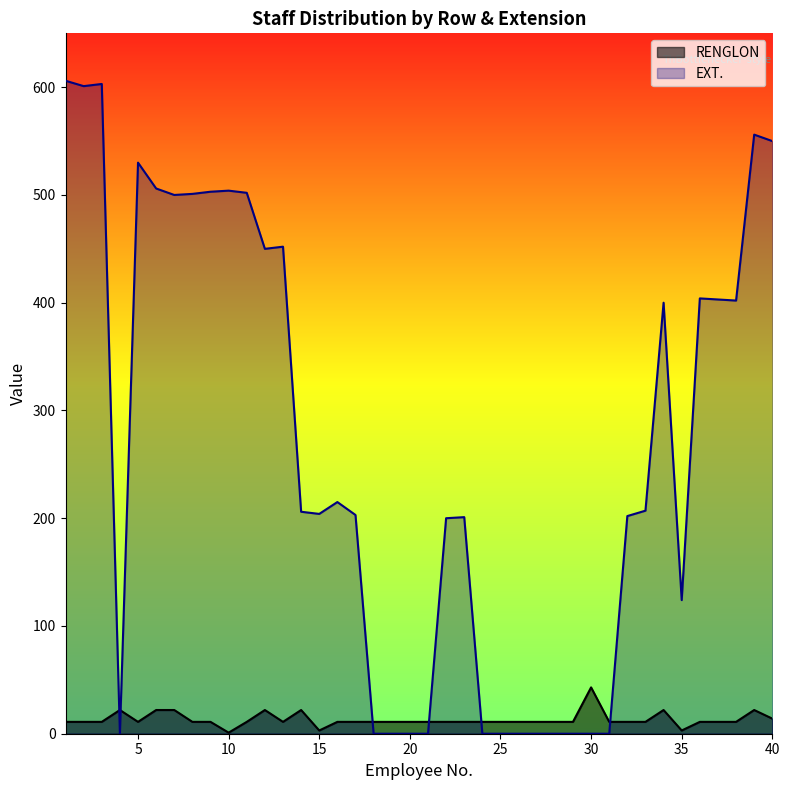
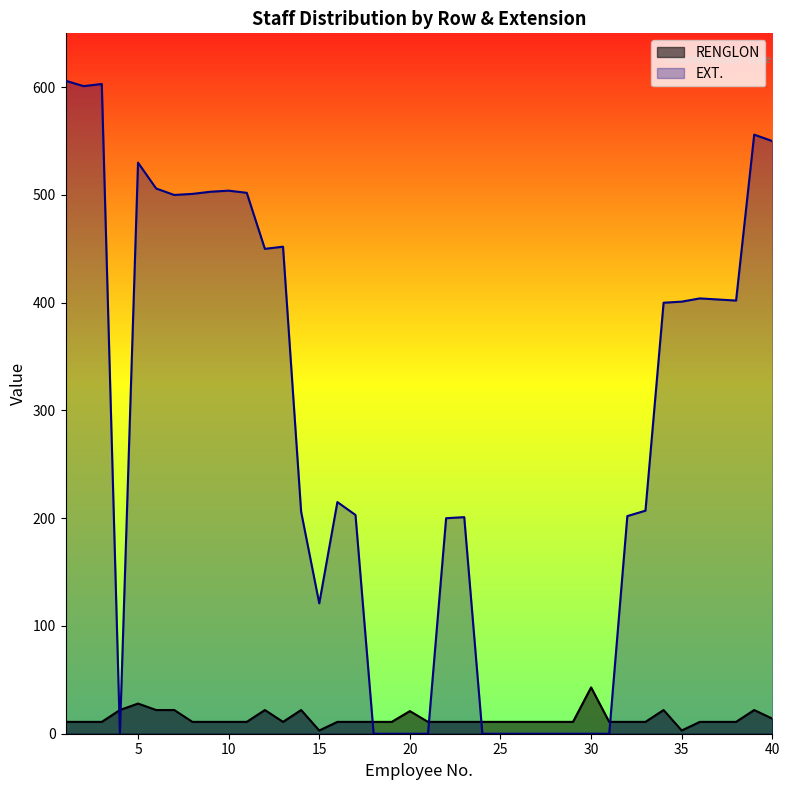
  {
    "RENGLON": {
-     "5": 11,
-     "10": 1,
+     "5": 28,
+     "10": 11,
      "15": 3,
-     "20": 11,
+     "20": 21,
      "25": 11,
      "30": 43,
      "35": 3,
      "40": 14
    },
    "EXT.": {
      "5": 530,
      "10": 504,
-     "15": 204,
+     "15": 121,
      "20": 0,
      "25": 0,
      "30": 0,
-     "35": 124,
+     "35": 401,
      "40": 550
    }
  }
